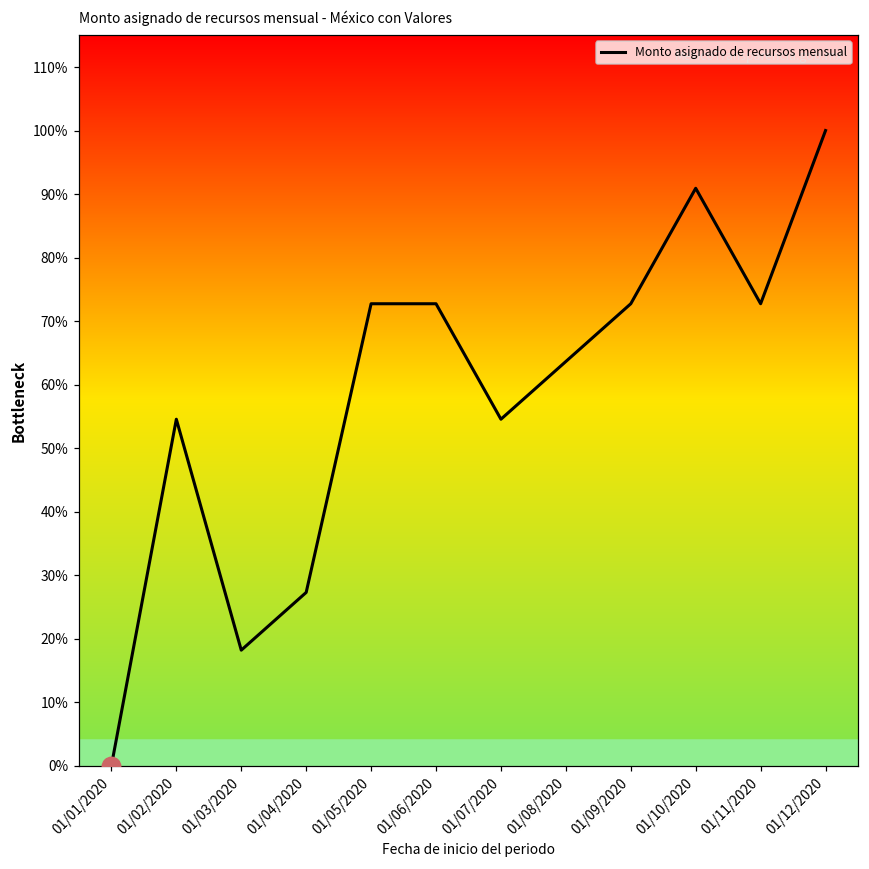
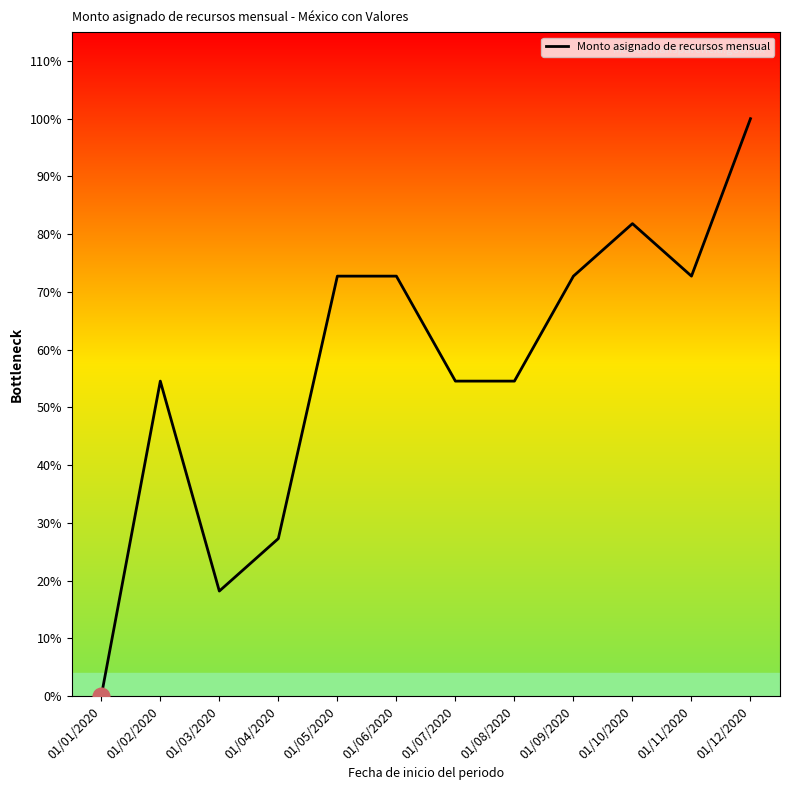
  {
    "Monto asignado de recursos mensual": {
      "01/02/2020": "55%",
      "01/03/2020": "18%",
      "01/04/2020": "27%",
      "01/05/2020": "73%",
      "01/06/2020": "73%",
      "01/07/2020": "55%",
-     "01/08/2020": "64%",
+     "01/08/2020": "55%",
      "01/09/2020": "73%",
-     "01/10/2020": "91%",
+     "01/10/2020": "82%",
      "01/11/2020": "73%",
      "01/12/2020": "100%"
    }
  }
